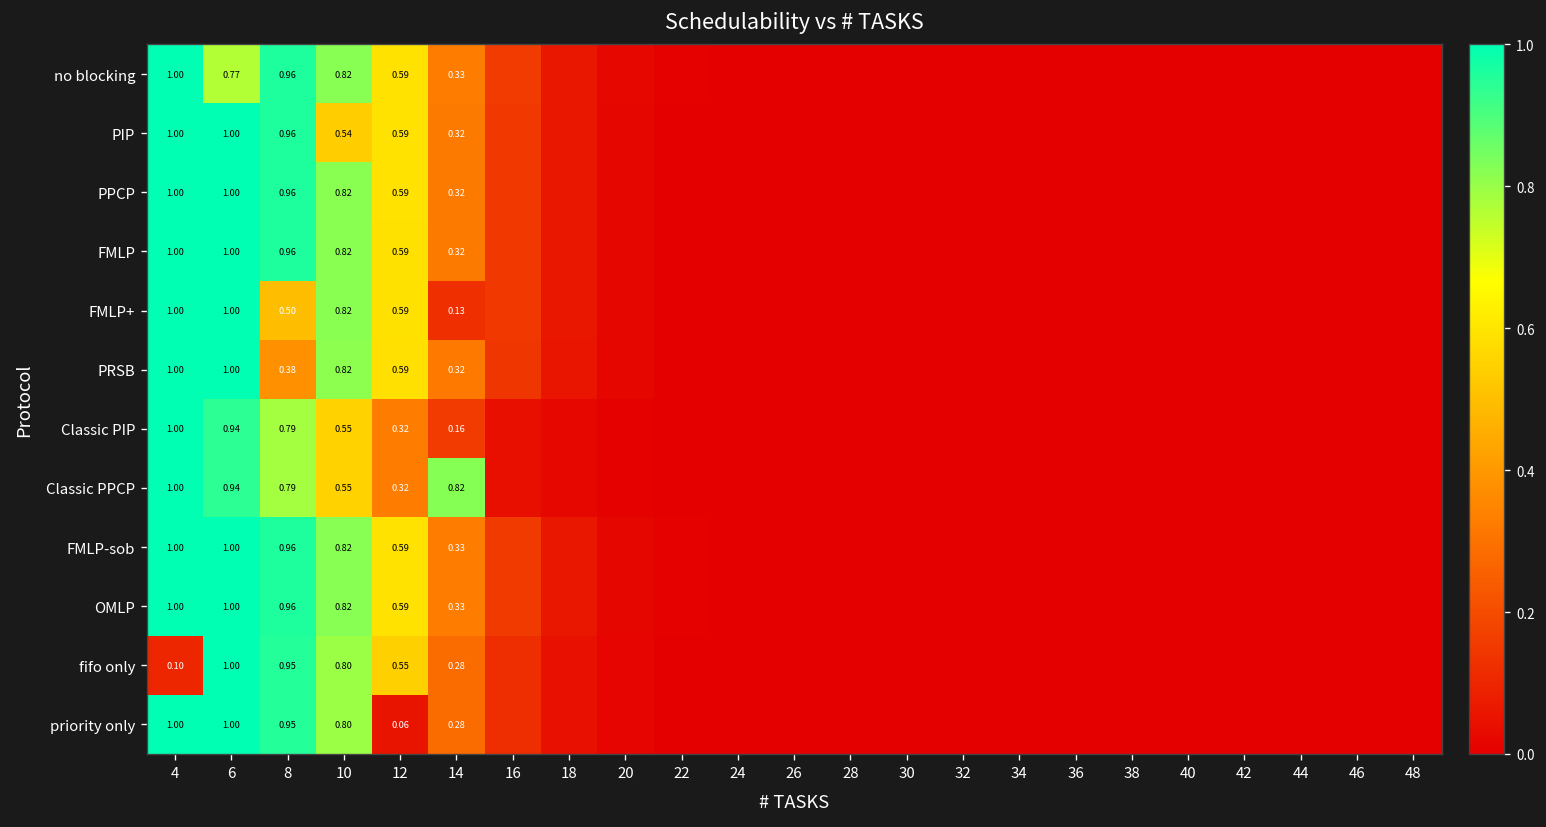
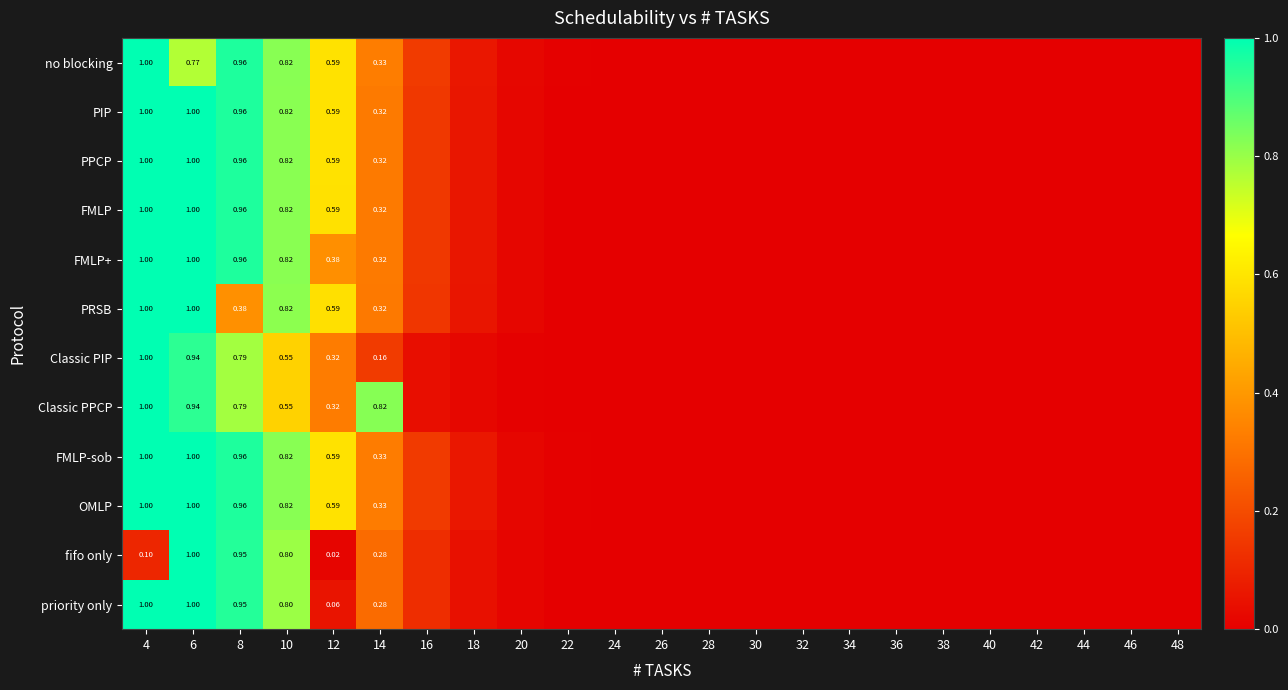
  {
    "no blocking": {
      "4": 1.00,
      "6": 0.77,
      "8": 0.96,
      "10": 0.82,
      "12": 0.59,
      "14": 0.33
    },
    "PIP": {
      "4": 1.00,
      "6": 1.00,
      "8": 0.96,
-     "10": 0.54,
+     "10": 0.82,
      "12": 0.59,
      "14": 0.32
    },
    "PPCP": {
      "4": 1.00,
      "6": 1.00,
      "8": 0.96,
      "10": 0.82,
      "12": 0.59,
      "14": 0.32
    },
    "FMLP": {
      "4": 1.00,
      "6": 1.00,
      "8": 0.96,
      "10": 0.82,
      "12": 0.59,
      "14": 0.32
    },
    "FMLP+": {
      "4": 1.00,
      "6": 1.00,
-     "8": 0.50,
+     "8": 0.96,
      "10": 0.82,
-     "12": 0.59,
-     "14": 0.13
+     "12": 0.38,
+     "14": 0.32
    },
    "PRSB": {
      "4": 1.00,
      "6": 1.00,
      "8": 0.38,
      "10": 0.82,
      "12": 0.59,
      "14": 0.32
    },
    "Classic PIP": {
      "4": 1.00,
      "6": 0.94,
      "8": 0.79,
      "10": 0.55,
      "12": 0.32,
      "14": 0.16
    },
    "Classic PPCP": {
      "4": 1.00,
      "6": 0.94,
      "8": 0.79,
      "10": 0.55,
      "12": 0.32,
      "14": 0.82
    },
    "FMLP-sob": {
      "4": 1.00,
      "6": 1.00,
      "8": 0.96,
      "10": 0.82,
      "12": 0.59,
      "14": 0.33
    },
    "OMLP": {
      "4": 1.00,
      "6": 1.00,
      "8": 0.96,
      "10": 0.82,
      "12": 0.59,
      "14": 0.33
    },
    "fifo only": {
      "4": 0.10,
      "6": 1.00,
      "8": 0.95,
      "10": 0.80,
-     "12": 0.55,
+     "12": 0.02,
      "14": 0.28
    },
    "priority only": {
      "4": 1.00,
      "6": 1.00,
      "8": 0.95,
      "10": 0.80,
      "12": 0.06,
      "14": 0.28
    }
  }
